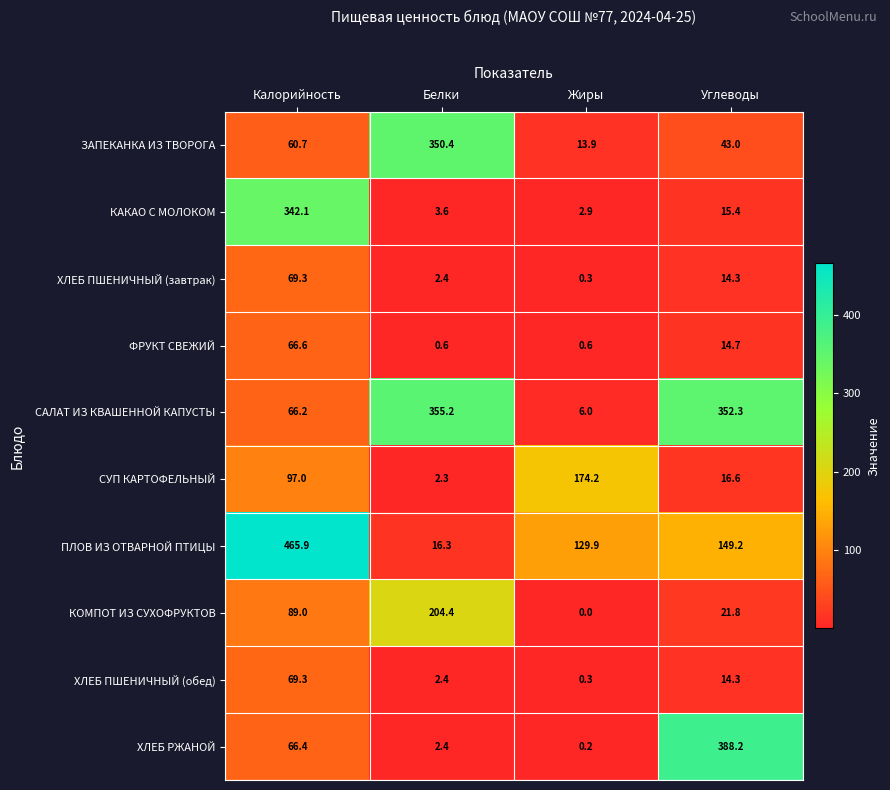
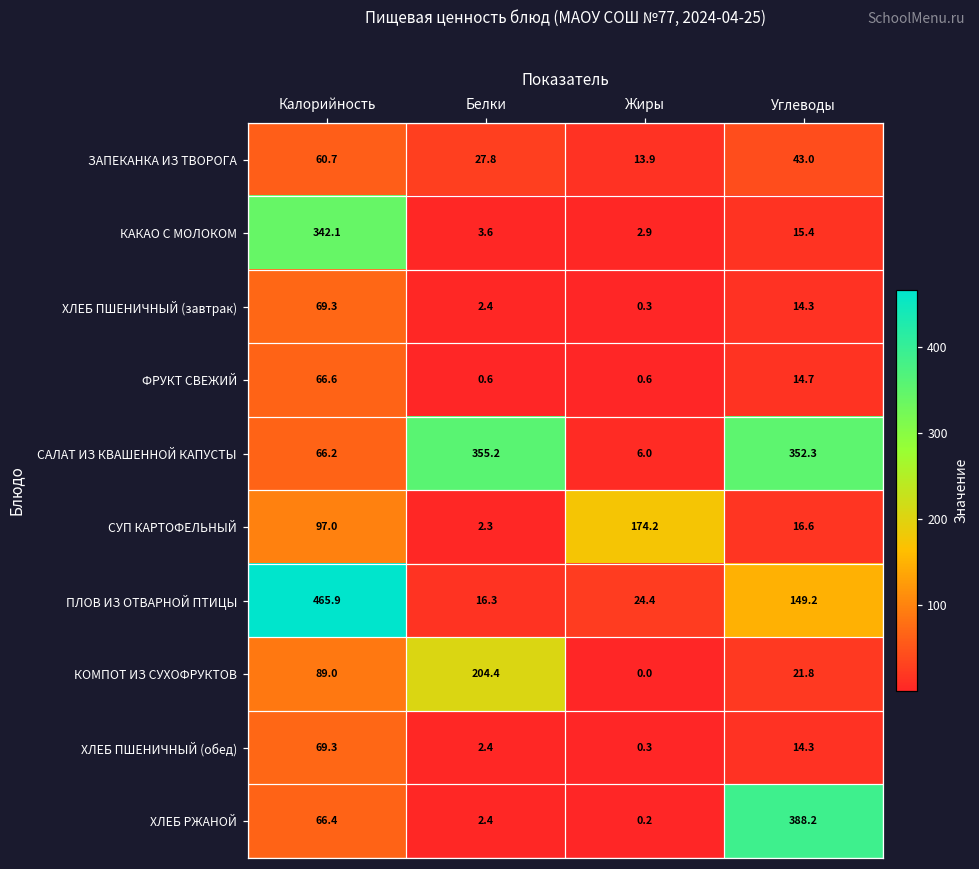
  {
    "ЗАПЕКАНКА ИЗ ТВОРОГА": {
      "Калорийность": 60.7,
-     "Белки": 350.4,
+     "Белки": 27.8,
      "Жиры": 13.9,
      "Углеводы": 43.0
    },
    "КАКАО С МОЛОКОМ": {
      "Калорийность": 342.1,
      "Белки": 3.6,
      "Жиры": 2.9,
      "Углеводы": 15.4
    },
    "ХЛЕБ ПШЕНИЧНЫЙ (завтрак)": {
      "Калорийность": 69.3,
      "Белки": 2.4,
      "Жиры": 0.3,
      "Углеводы": 14.3
    },
    "ФРУКТ СВЕЖИЙ": {
      "Калорийность": 66.6,
      "Белки": 0.6,
      "Жиры": 0.6,
      "Углеводы": 14.7
    },
    "САЛАТ ИЗ КВАШЕННОЙ КАПУСТЫ": {
      "Калорийность": 66.2,
      "Белки": 355.2,
      "Жиры": 6.0,
      "Углеводы": 352.3
    },
    "СУП КАРТОФЕЛЬНЫЙ": {
      "Калорийность": 97.0,
      "Белки": 2.3,
      "Жиры": 174.2,
      "Углеводы": 16.6
    },
    "ПЛОВ ИЗ ОТВАРНОЙ ПТИЦЫ": {
      "Калорийность": 465.9,
      "Белки": 16.3,
-     "Жиры": 129.9,
+     "Жиры": 24.4,
      "Углеводы": 149.2
    },
    "КОМПОТ ИЗ СУХОФРУКТОВ": {
      "Калорийность": 89.0,
      "Белки": 204.4,
      "Жиры": 0.0,
      "Углеводы": 21.8
    },
    "ХЛЕБ ПШЕНИЧНЫЙ (обед)": {
      "Калорийность": 69.3,
      "Белки": 2.4,
      "Жиры": 0.3,
      "Углеводы": 14.3
    },
    "ХЛЕБ РЖАНОЙ": {
      "Калорийность": 66.4,
      "Белки": 2.4,
      "Жиры": 0.2,
      "Углеводы": 388.2
    }
  }
